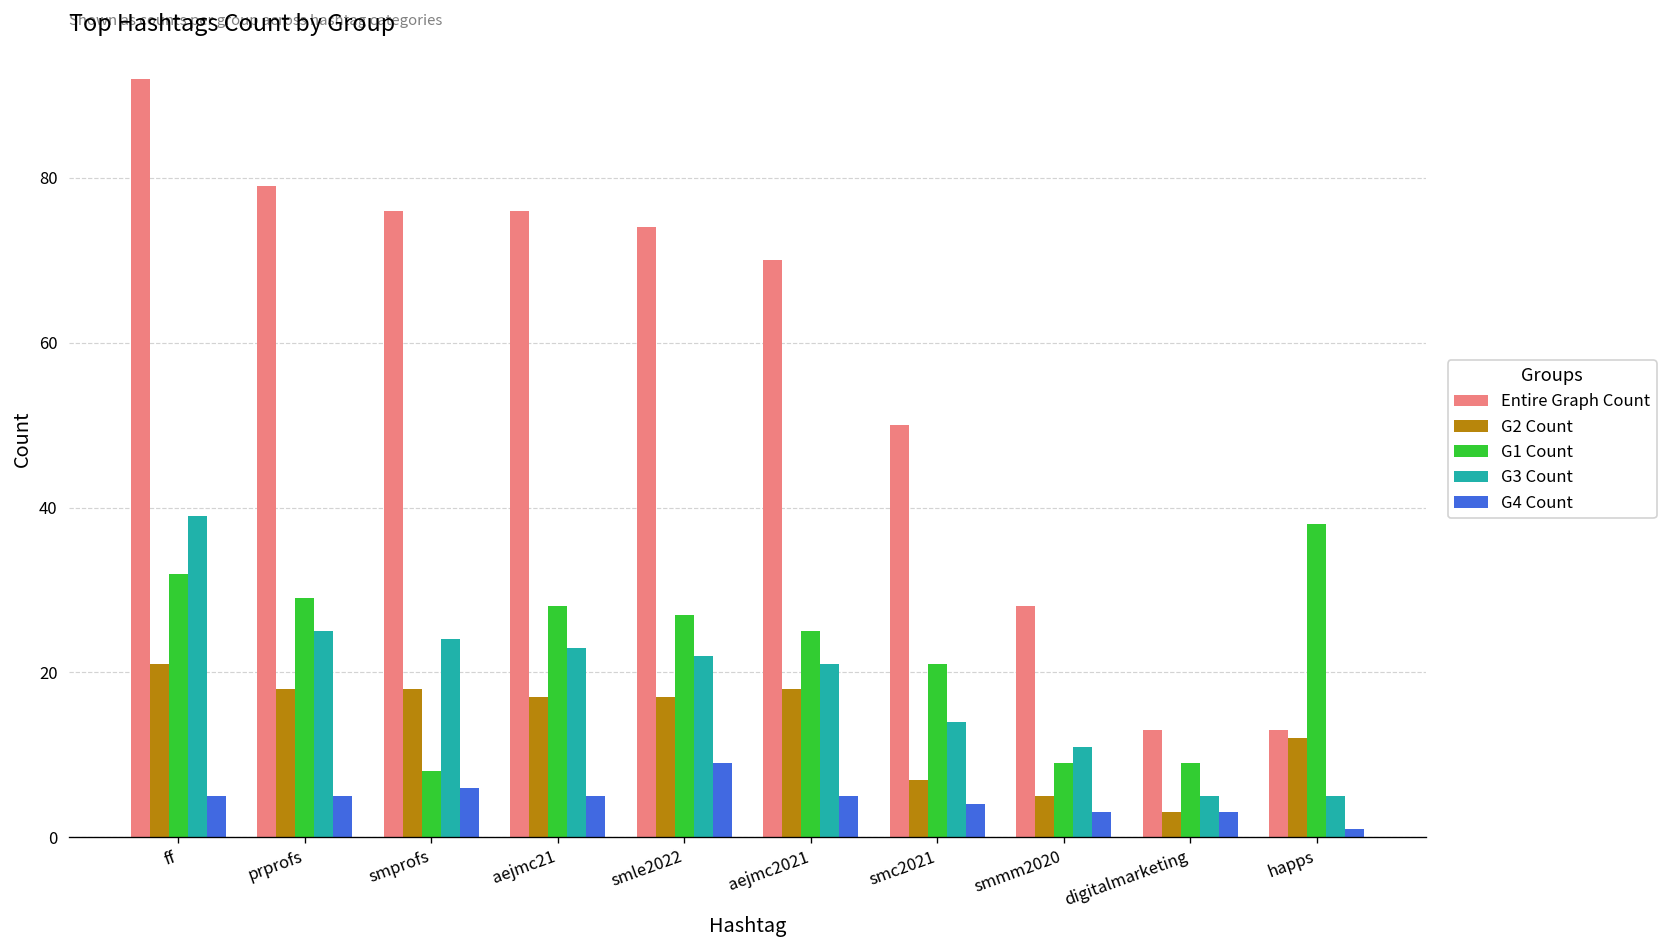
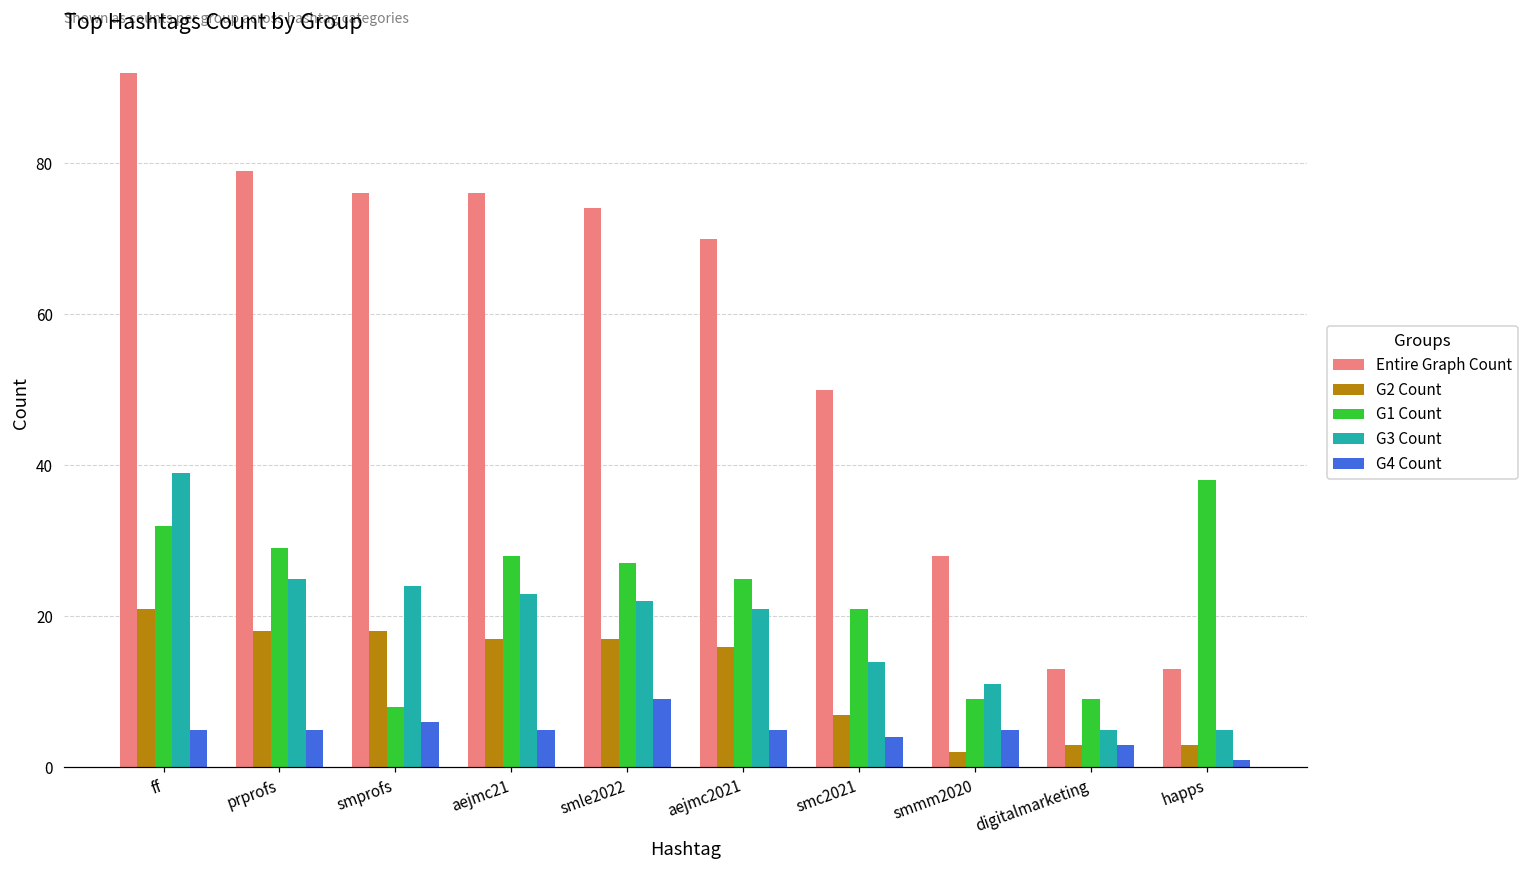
  {
    "Entire Graph Count": {
      "ff": 92,
      "prprofs": 79,
      "smprofs": 76,
      "aejmc21": 76,
      "smle2022": 74,
      "aejmc2021": 70,
      "smc2021": 50,
      "smmm2020": 28,
      "digitalmarketing": 13,
      "happs": 13
    },
    "G2 Count": {
      "ff": 21,
      "prprofs": 18,
      "smprofs": 18,
      "aejmc21": 17,
      "smle2022": 17,
-     "aejmc2021": 18,
+     "aejmc2021": 16,
      "smc2021": 7,
-     "smmm2020": 5,
+     "smmm2020": 2,
      "digitalmarketing": 3,
-     "happs": 12
+     "happs": 3
    },
    "G1 Count": {
      "ff": 32,
      "prprofs": 29,
      "smprofs": 8,
      "aejmc21": 28,
      "smle2022": 27,
      "aejmc2021": 25,
      "smc2021": 21,
      "smmm2020": 9,
      "digitalmarketing": 9,
      "happs": 38
    },
    "G3 Count": {
      "ff": 39,
      "prprofs": 25,
      "smprofs": 24,
      "aejmc21": 23,
      "smle2022": 22,
      "aejmc2021": 21,
      "smc2021": 14,
      "smmm2020": 11,
      "digitalmarketing": 5,
      "happs": 5
    },
    "G4 Count": {
      "ff": 5,
      "prprofs": 5,
      "smprofs": 6,
      "aejmc21": 5,
      "smle2022": 9,
      "aejmc2021": 5,
      "smc2021": 4,
-     "smmm2020": 3,
+     "smmm2020": 5,
      "digitalmarketing": 3,
      "happs": 1
    }
  }
